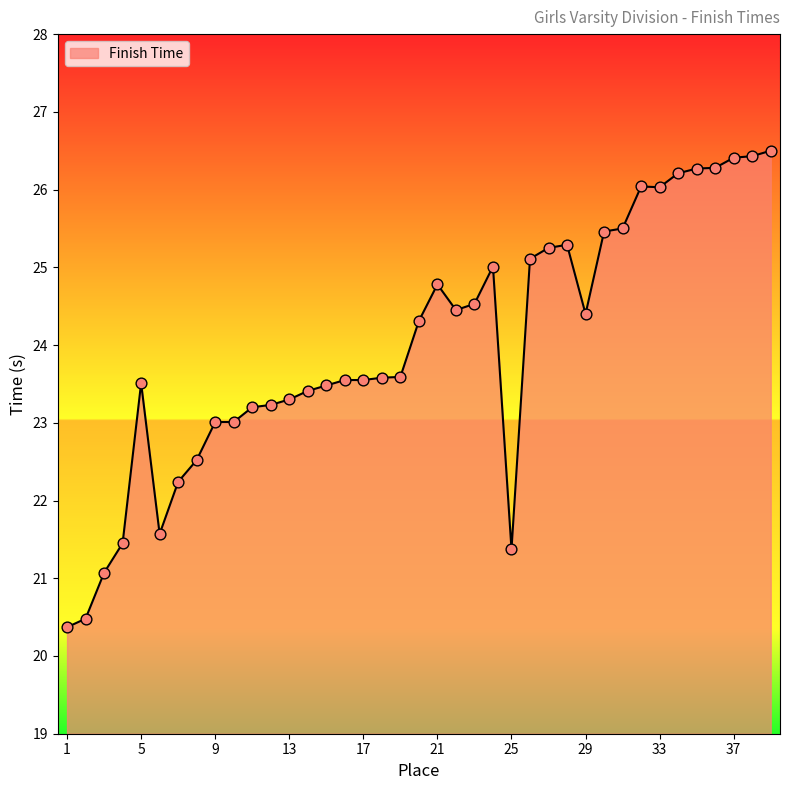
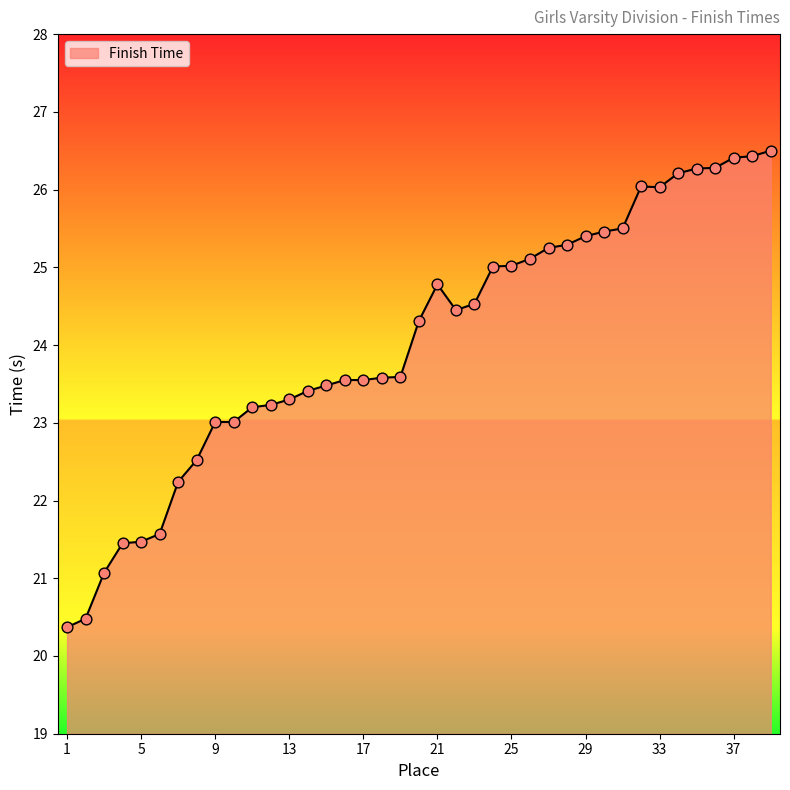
  {
    "1": 20.4,
-   "5": 23.5,
+   "5": 21.5,
    "9": 23.0,
    "13": 23.3,
    "17": 23.6,
    "21": 24.8,
-   "25": 21.4,
-   "29": 24.4,
+   "25": 25.0,
+   "29": 25.4,
    "33": 26.0,
    "37": 26.4
  }
